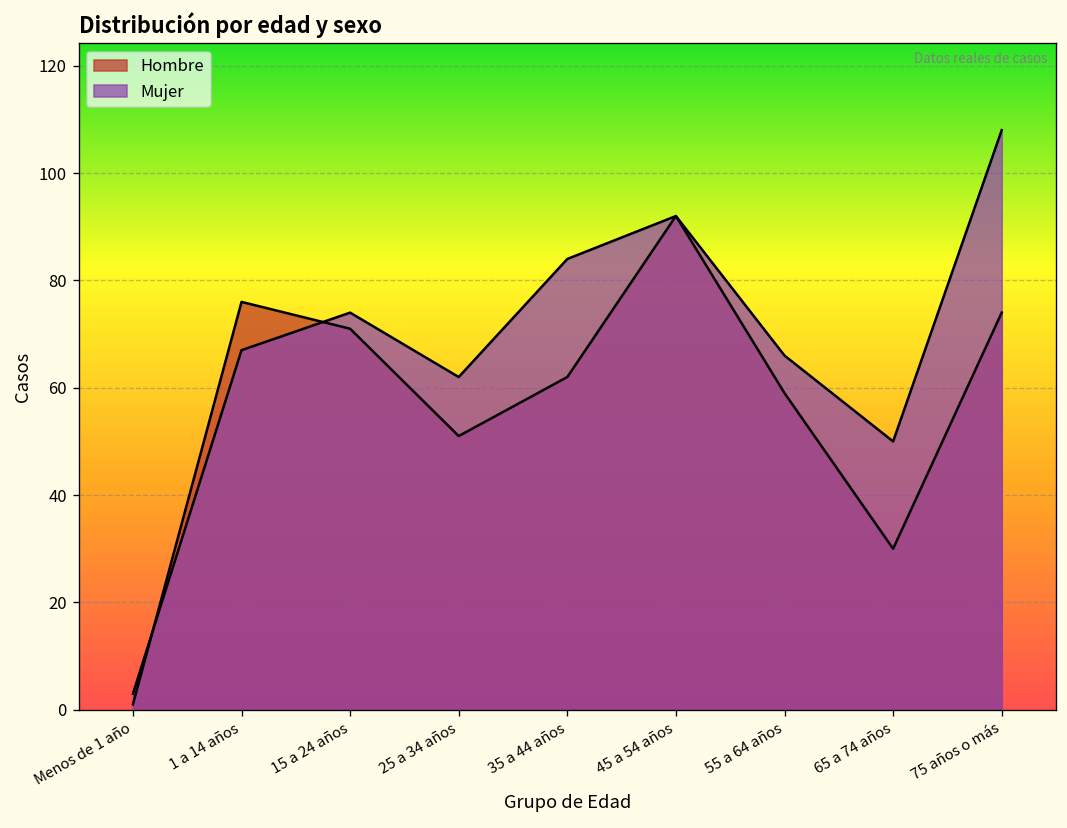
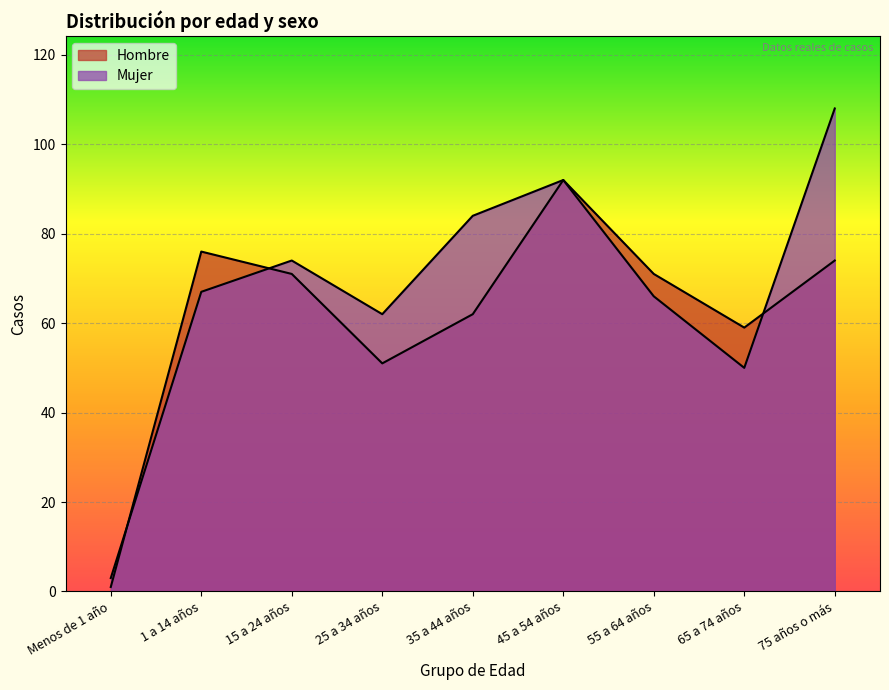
  {
    "Hombre": {
      "Menos de 1 año": 1,
      "1 a 14 años": 76,
      "15 a 24 años": 71,
      "25 a 34 años": 51,
      "35 a 44 años": 62,
-     "55 a 64 años": 59,
-     "65 a 74 años": 30,
+     "55 a 64 años": 71,
+     "65 a 74 años": 59,
      "75 años o más": 74
    },
    "Mujer": {
      "Menos de 1 año": 3,
      "1 a 14 años": 67,
      "15 a 24 años": 74,
      "25 a 34 años": 62,
      "35 a 44 años": 84,
      "55 a 64 años": 66,
      "65 a 74 años": 50,
      "75 años o más": 108
    }
  }
